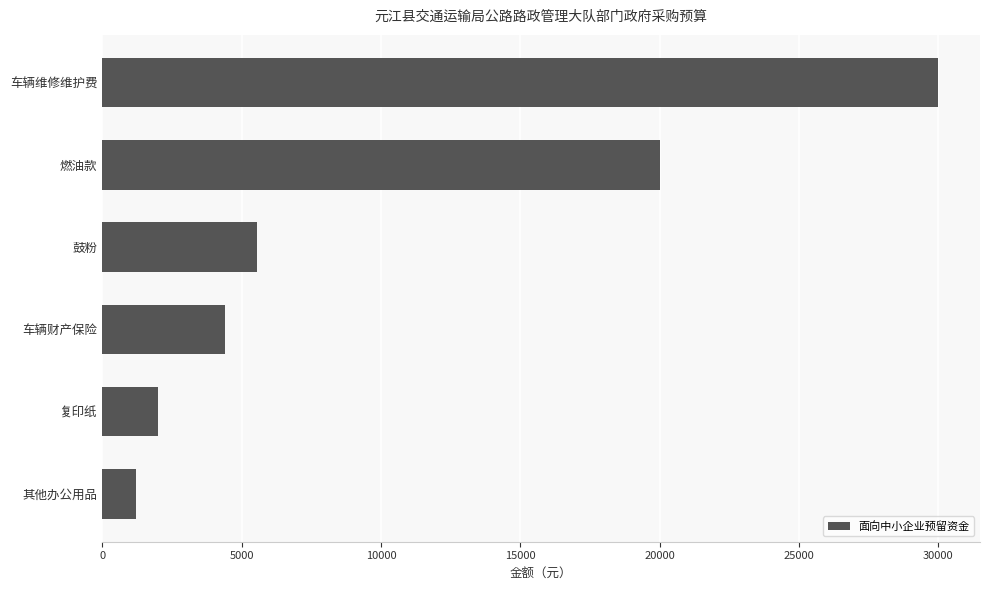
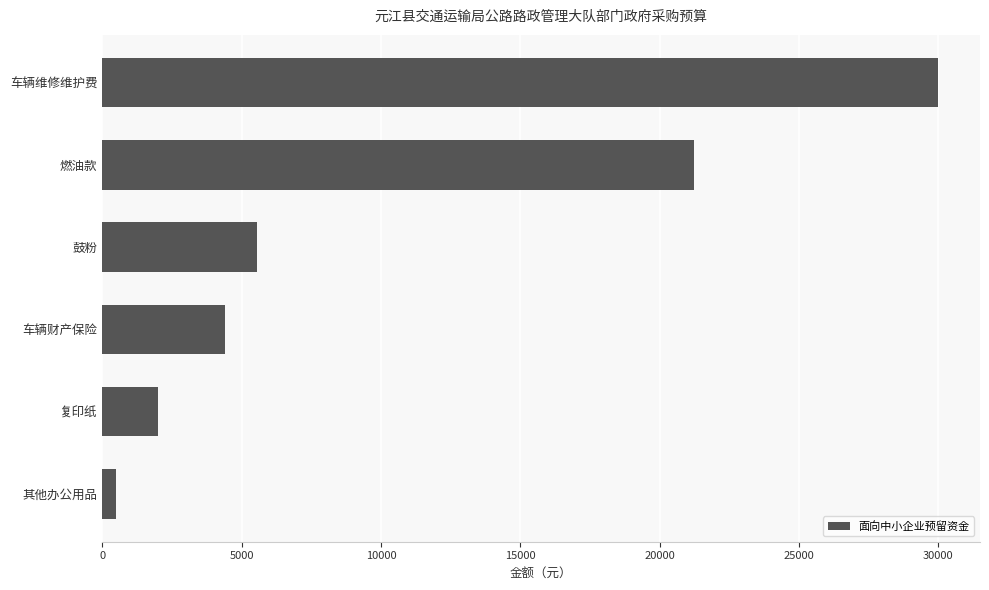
  {
    "车辆维修维护费": 30000,
-   "燃油款": 20000,
+   "燃油款": 21200,
    "鼓粉": 5600,
    "车辆财产保险": 4400,
    "复印纸": 2000,
-   "其他办公用品": 1200
+   "其他办公用品": 500
  }
